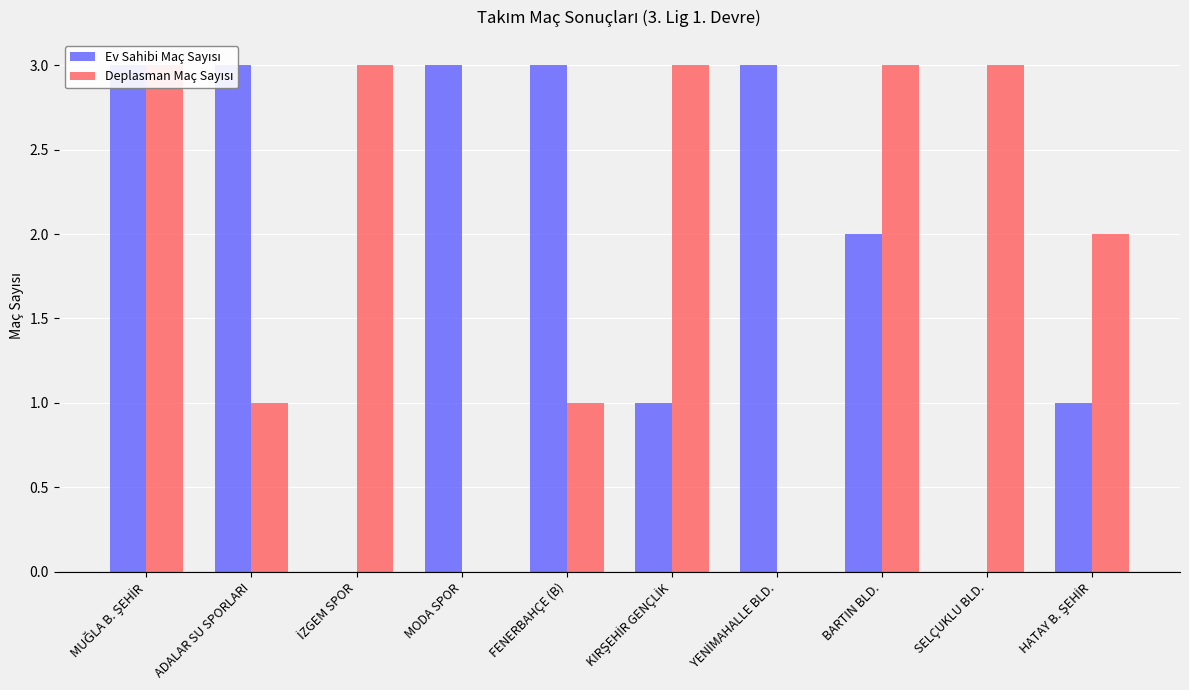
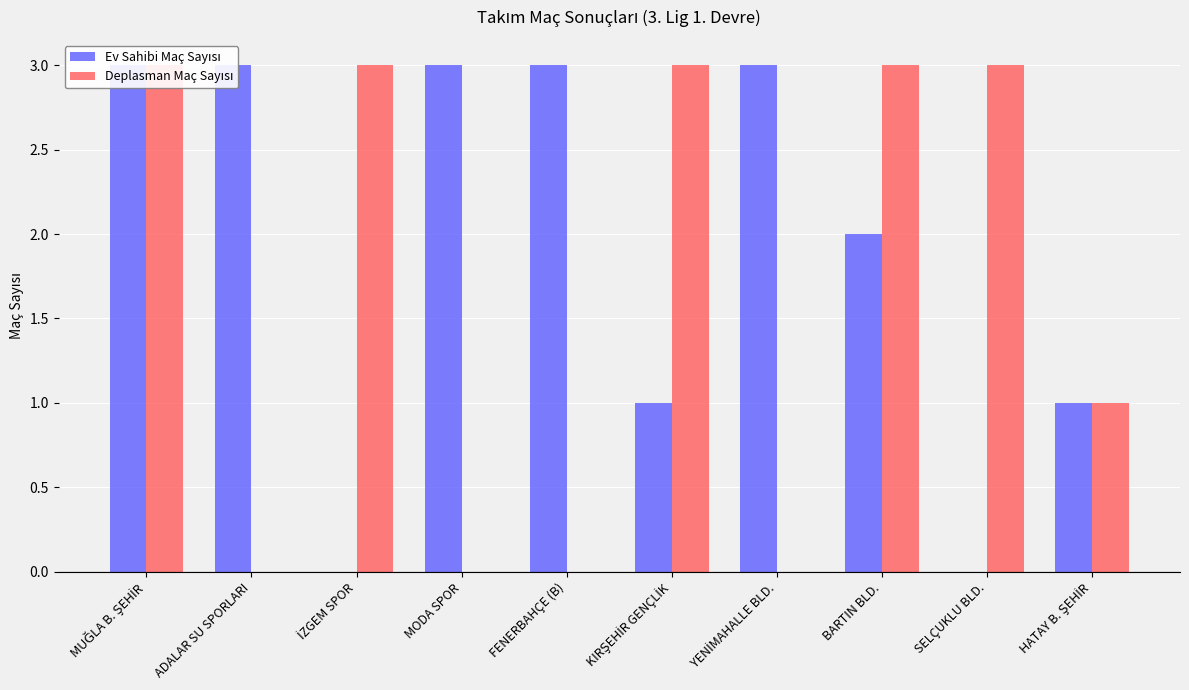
  {
    "Ev Sahibi Maç Sayısı": {
      "İZGEM SPOR": 0,
      "MODA SPOR": 3,
      "FENERBAHÇE (B)": 3,
      "KIRŞEHİR GENÇLİK": 1,
      "YENİMAHALLE BLD.": 3,
      "BARTIN BLD.": 2,
      "SELÇUKLU BLD.": 0,
      "HATAY B. ŞEHİR": 1
    },
    "Deplasman Maç Sayısı": {
-     "ADALAR SU SPORLARI": 1,
+     "ADALAR SU SPORLARI": 0,
      "İZGEM SPOR": 3,
      "MODA SPOR": 0,
-     "FENERBAHÇE (B)": 1,
+     "FENERBAHÇE (B)": 0,
      "KIRŞEHİR GENÇLİK": 3,
      "YENİMAHALLE BLD.": 0,
      "BARTIN BLD.": 3,
      "SELÇUKLU BLD.": 3,
-     "HATAY B. ŞEHİR": 2
+     "HATAY B. ŞEHİR": 1
    }
  }
